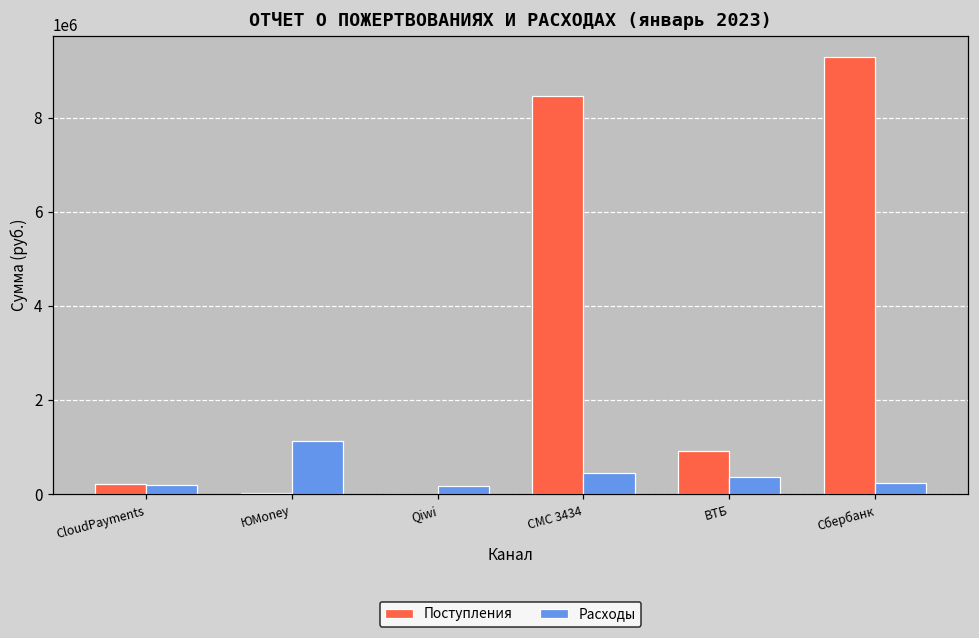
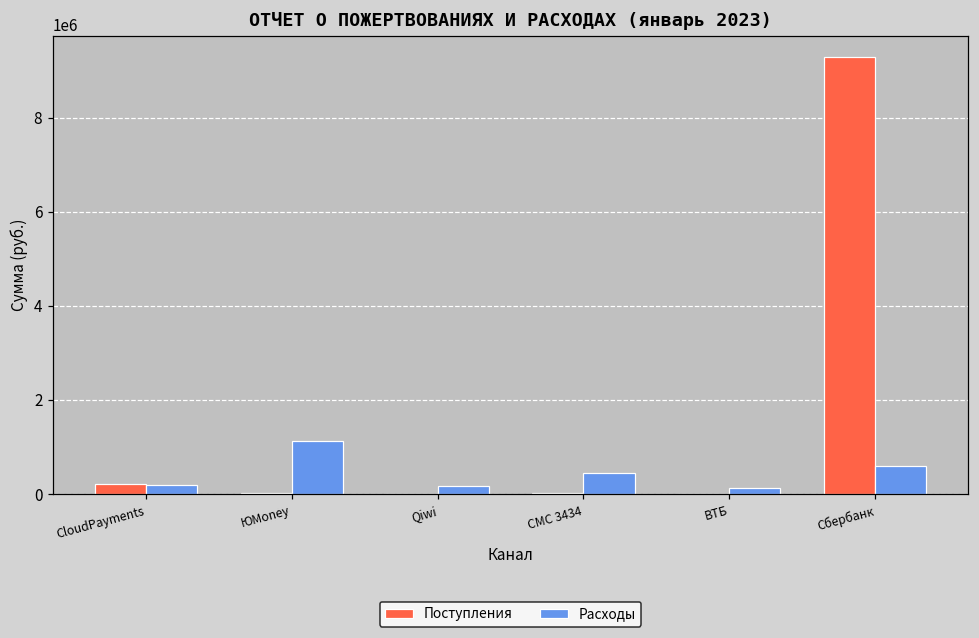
  {
    "Поступления": {
      "CloudPayments": 200000,
      "Qiwi": 0,
-     "СМС 3434": 8500000,
-     "ВТБ": 900000,
+     "СМС 3434": 0,
+     "ВТБ": 0,
      "Сбербанк": 9300000
    },
    "Расходы": {
      "CloudPayments": 200000,
      "ЮMoney": 1100000,
      "Qiwi": 200000,
      "СМС 3434": 500000,
-     "ВТБ": 400000,
-     "Сбербанк": 200000
+     "ВТБ": 100000,
+     "Сбербанк": 600000
    }
  }
